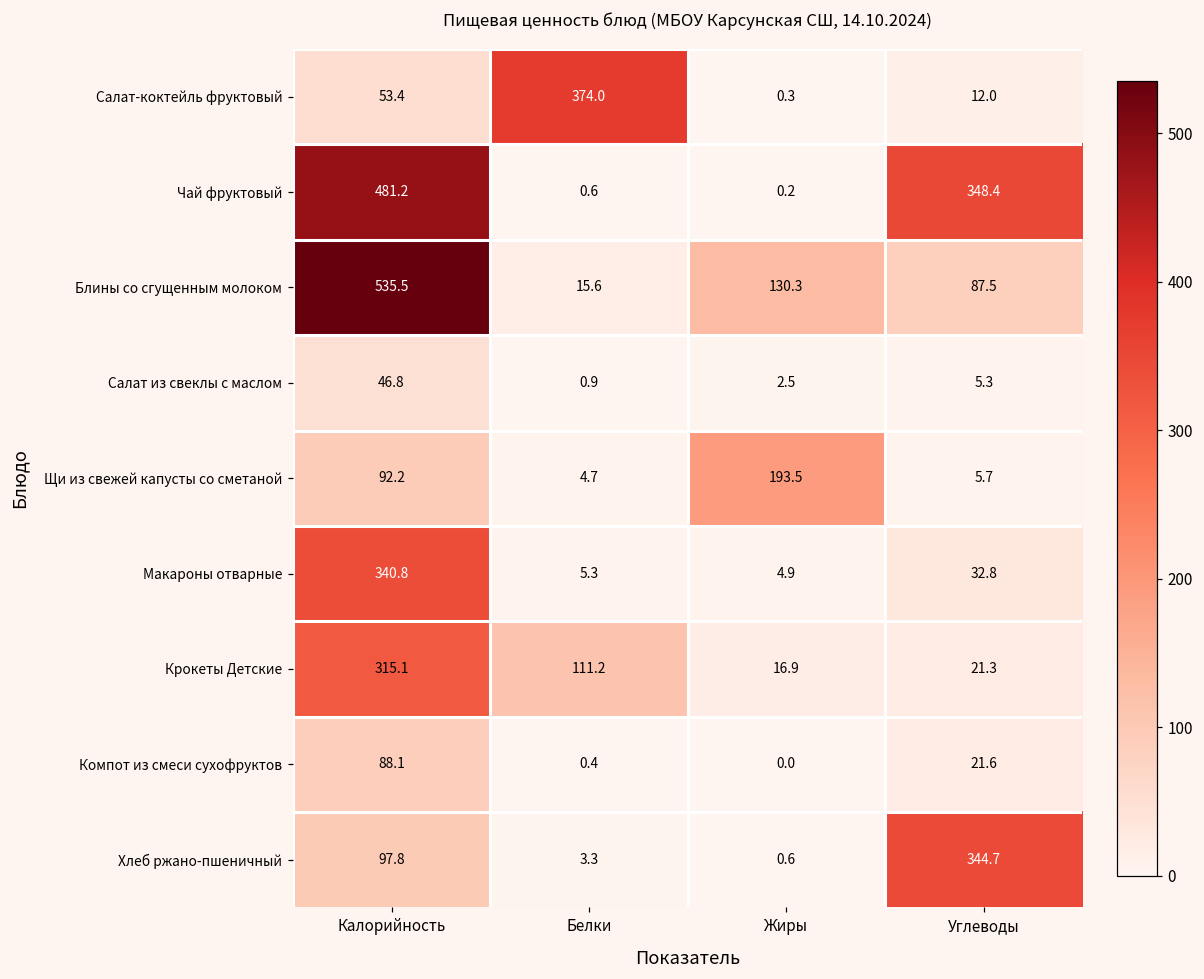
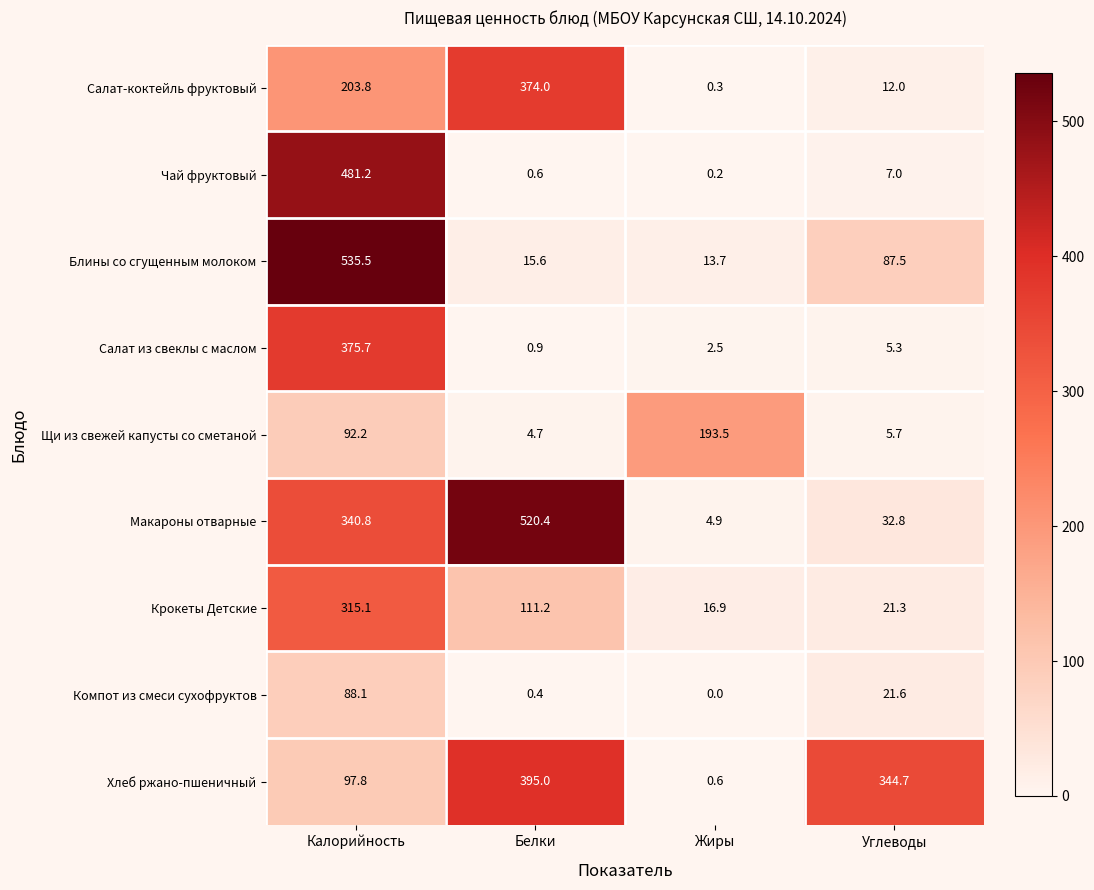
  {
    "Салат-коктейль фруктовый": {
-     "Калорийность": 53.4,
+     "Калорийность": 203.8,
      "Белки": 374.0,
      "Жиры": 0.3,
      "Углеводы": 12.0
    },
    "Чай фруктовый": {
      "Калорийность": 481.2,
      "Белки": 0.6,
      "Жиры": 0.2,
-     "Углеводы": 348.4
+     "Углеводы": 7.0
    },
    "Блины со сгущенным молоком": {
      "Калорийность": 535.5,
      "Белки": 15.6,
-     "Жиры": 130.3,
+     "Жиры": 13.7,
      "Углеводы": 87.5
    },
    "Салат из свеклы с маслом": {
-     "Калорийность": 46.8,
+     "Калорийность": 375.7,
      "Белки": 0.9,
      "Жиры": 2.5,
      "Углеводы": 5.3
    },
    "Щи из свежей капусты со сметаной": {
      "Калорийность": 92.2,
      "Белки": 4.7,
      "Жиры": 193.5,
      "Углеводы": 5.7
    },
    "Макароны отварные": {
      "Калорийность": 340.8,
-     "Белки": 5.3,
+     "Белки": 520.4,
      "Жиры": 4.9,
      "Углеводы": 32.8
    },
    "Крокеты Детские": {
      "Калорийность": 315.1,
      "Белки": 111.2,
      "Жиры": 16.9,
      "Углеводы": 21.3
    },
    "Компот из смеси сухофруктов": {
      "Калорийность": 88.1,
      "Белки": 0.4,
      "Жиры": 0.0,
      "Углеводы": 21.6
    },
    "Хлеб ржано-пшеничный": {
      "Калорийность": 97.8,
-     "Белки": 3.3,
+     "Белки": 395.0,
      "Жиры": 0.6,
      "Углеводы": 344.7
    }
  }
